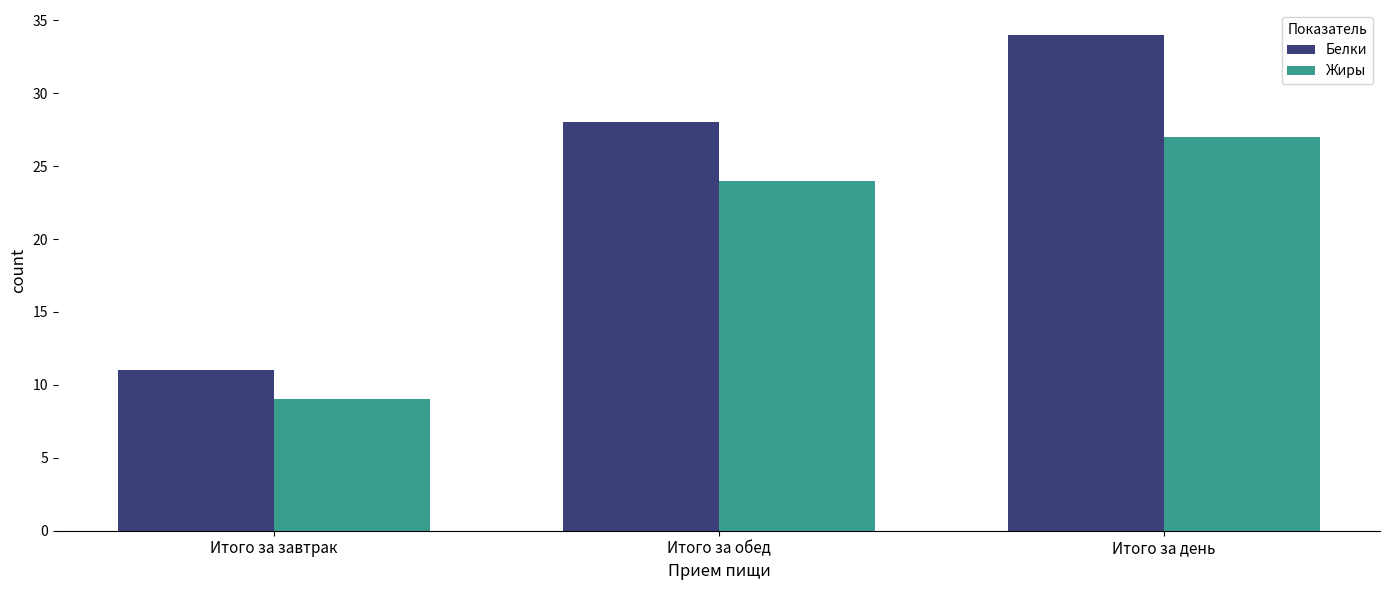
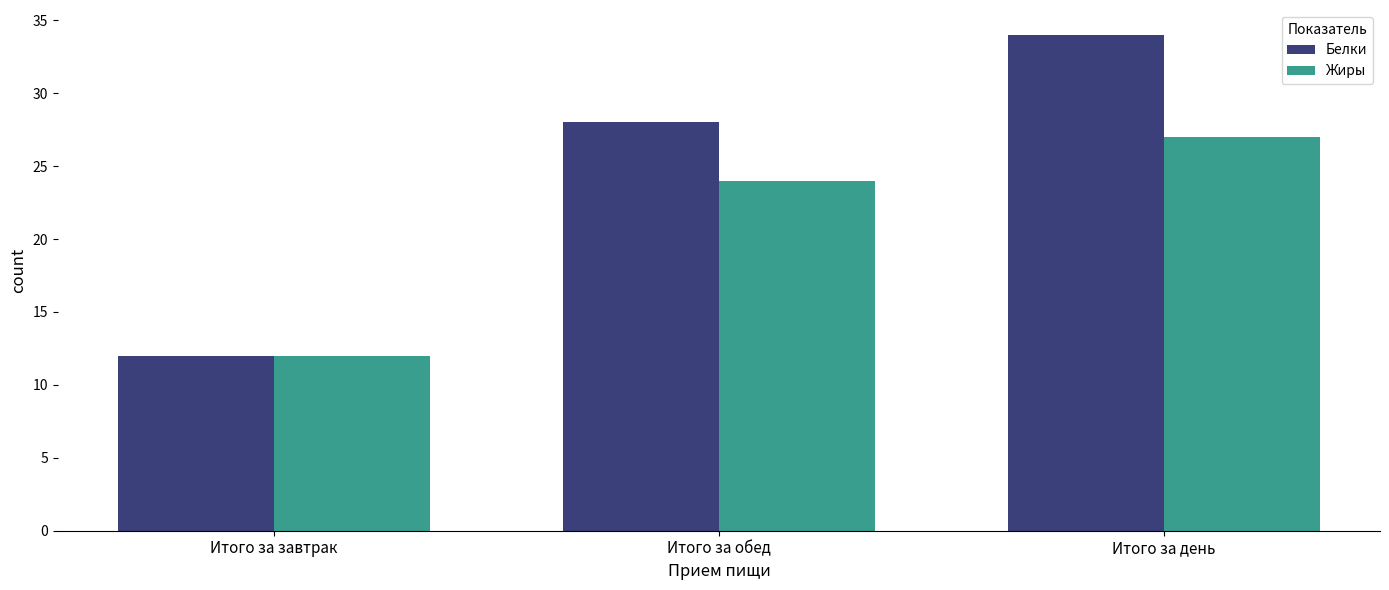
  {
    "Белки": {
-     "Итого за завтрак": 11,
+     "Итого за завтрак": 12,
      "Итого за обед": 28,
      "Итого за день": 34
    },
    "Жиры": {
-     "Итого за завтрак": 9,
+     "Итого за завтрак": 12,
      "Итого за обед": 24,
      "Итого за день": 27
    }
  }
